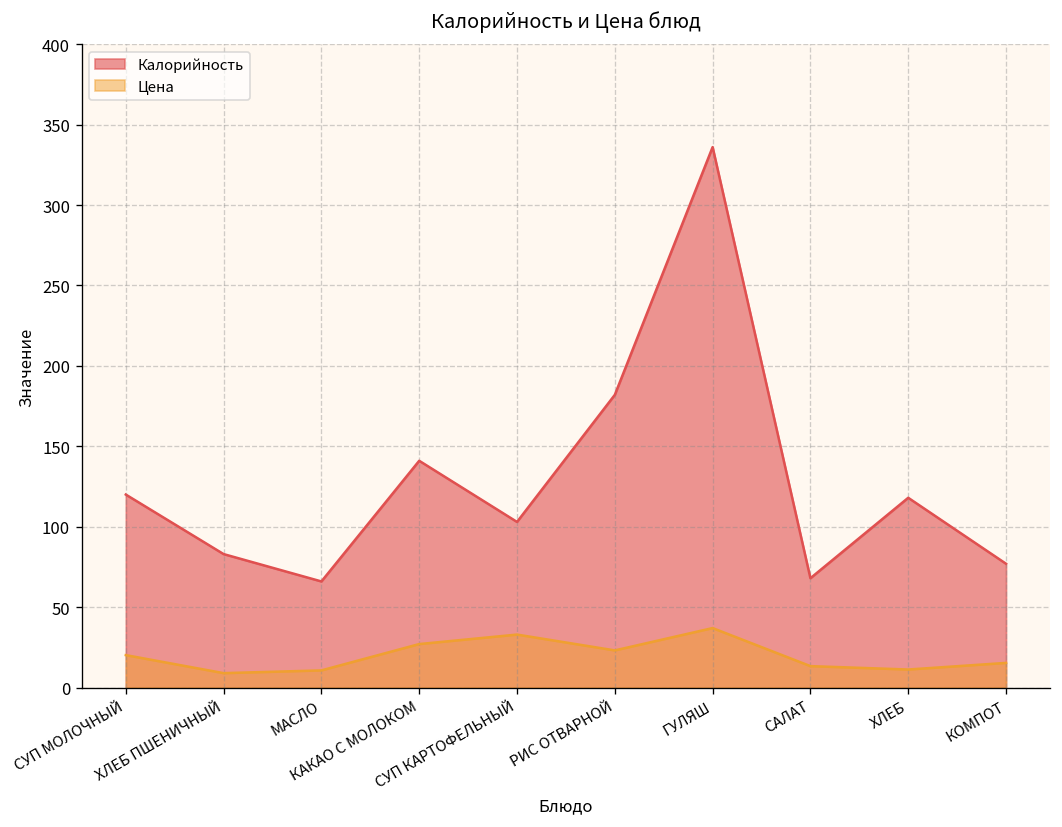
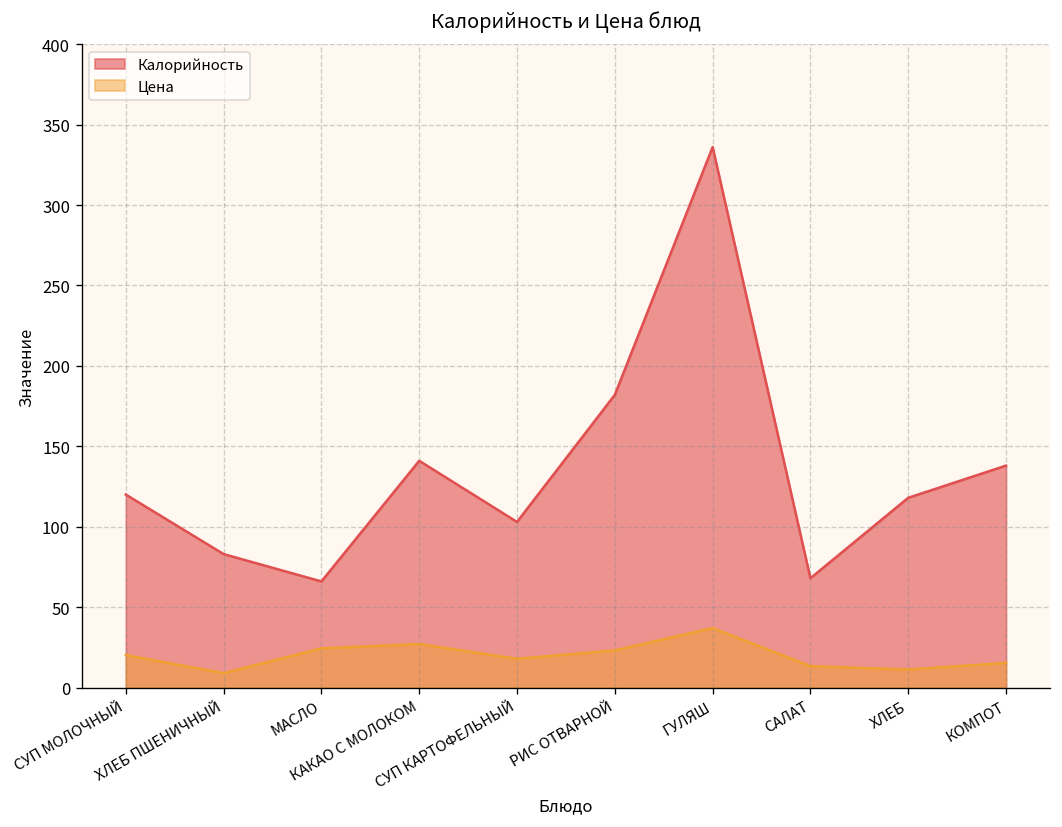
  {
    "Калорийность": {
      "СУП МОЛОЧНЫЙ": 120,
      "ХЛЕБ ПШЕНИЧНЫЙ": 83,
      "МАСЛО": 66,
      "КАКАО С МОЛОКОМ": 141,
      "СУП КАРТОФЕЛЬНЫЙ": 103,
      "РИС ОТВАРНОЙ": 182,
      "ГУЛЯШ": 336,
      "САЛАТ": 68,
      "ХЛЕБ": 118,
-     "КОМПОТ": 77
+     "КОМПОТ": 138
    },
    "Цена": {
      "СУП МОЛОЧНЫЙ": 20,
      "ХЛЕБ ПШЕНИЧНЫЙ": 9,
-     "МАСЛО": 11,
+     "МАСЛО": 24,
      "КАКАО С МОЛОКОМ": 27,
-     "СУП КАРТОФЕЛЬНЫЙ": 33,
+     "СУП КАРТОФЕЛЬНЫЙ": 18,
      "РИС ОТВАРНОЙ": 23,
      "ГУЛЯШ": 37,
      "САЛАТ": 13,
      "ХЛЕБ": 11,
      "КОМПОТ": 15
    }
  }
